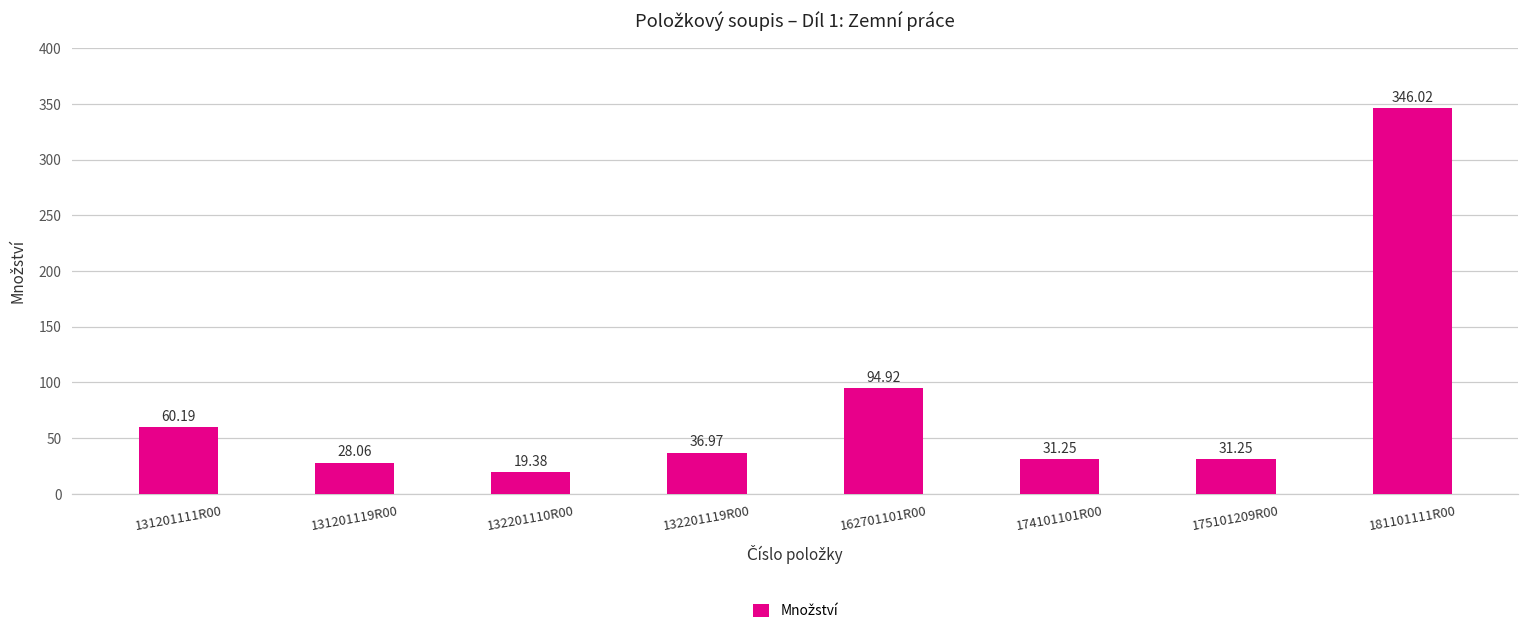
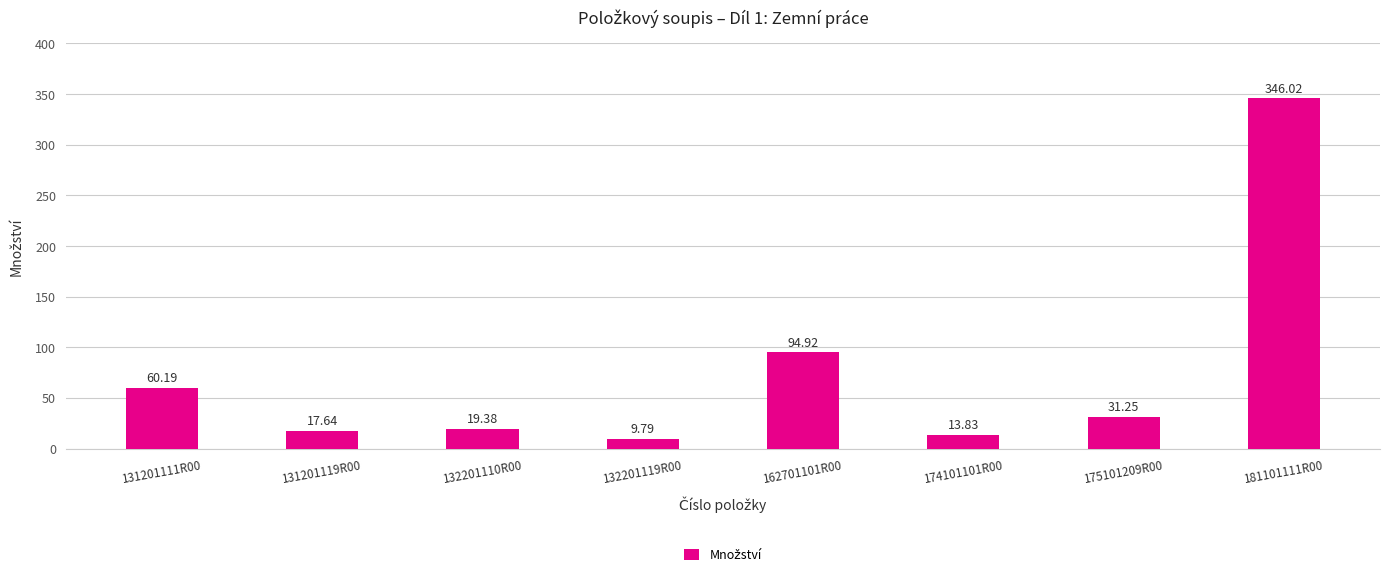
  {
    "131201111R00": 60.19,
-   "131201119R00": 28.06,
+   "131201119R00": 17.64,
    "132201110R00": 19.38,
-   "132201119R00": 36.97,
+   "132201119R00": 9.79,
    "162701101R00": 94.92,
-   "174101101R00": 31.25,
+   "174101101R00": 13.83,
    "175101209R00": 31.25,
    "181101111R00": 346.02
  }
